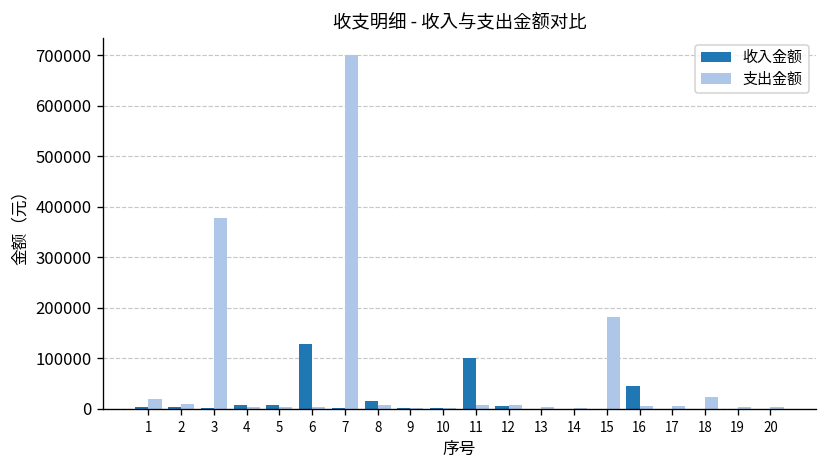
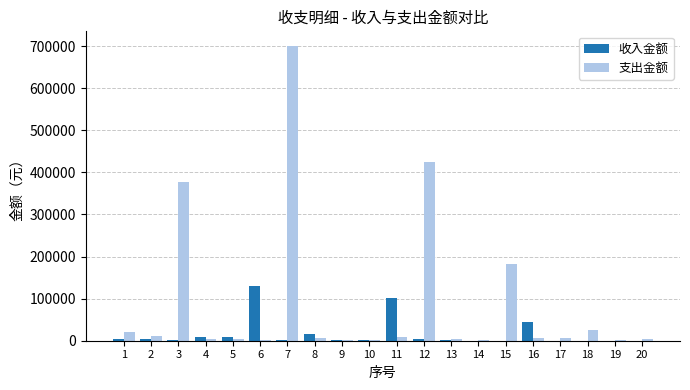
  {
    "收入金额": {
      "4": 10000,
      "5": 10000,
      "6": 130000,
      "8": 20000,
      "11": 100000,
      "16": 50000
    },
    "支出金额": {
      "1": 20000,
      "2": 10000,
      "3": 380000,
      "7": 700000,
      "8": 10000,
      "11": 10000,
-     "12": 10000,
+     "12": 420000,
      "15": 180000,
      "18": 20000
    }
  }
